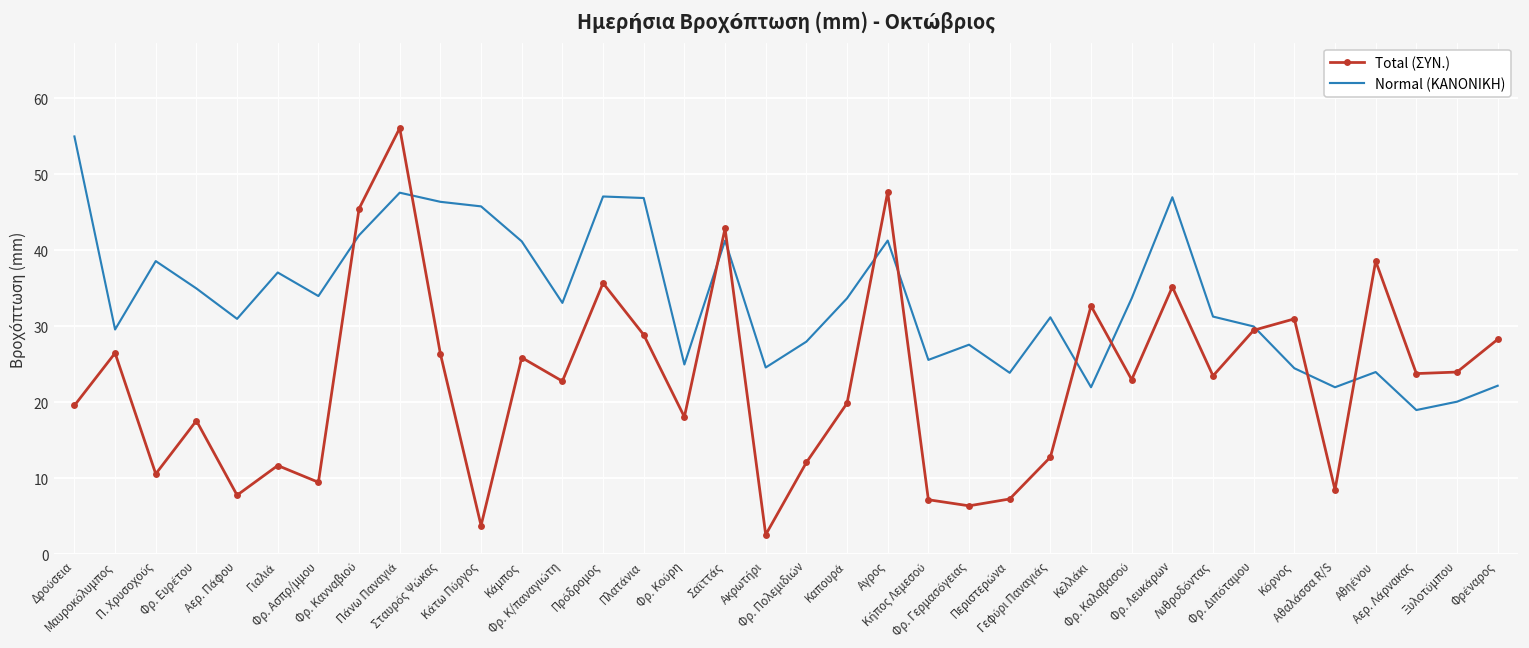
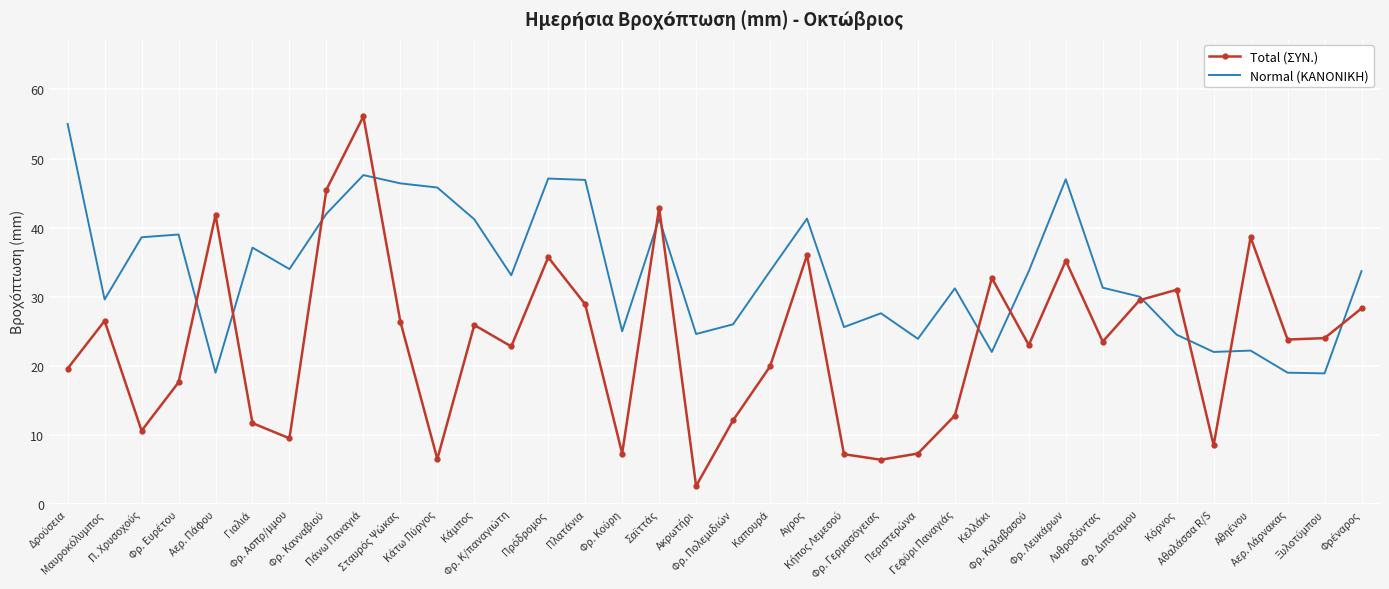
  {
    "Total (ΣΥΝ.)": {
      "Δρούσεια": 20,
      "Μαυροκόλυμπος": 27,
      "Π. Χρυσοχούς": 11,
      "Φρ. Ευρέτου": 18,
-     "Αερ. Πάφου": 8,
+     "Αερ. Πάφου": 42,
      "Γιαλιά": 12,
      "Φρ. Ασπρ/μμου": 10,
      "Φρ. Κανναβιού": 46,
      "Πάνω Παναγιά": 56,
      "Σταυρός Ψώκας": 26,
-     "Κάτω Πύργος": 4,
+     "Κάτω Πύργος": 7,
      "Κάμπος": 26,
      "Φρ. Κ/παναγιώτη": 23,
      "Πρόδρομος": 36,
      "Πλατάνια": 29,
-     "Φρ. Κούρη": 18,
+     "Φρ. Κούρη": 7,
      "Σαϊττάς": 43,
      "Ακρωτήρι": 3,
      "Φρ. Πολεμιδιών": 12,
      "Καπουρά": 20,
-     "Αγρος": 48,
+     "Αγρος": 36,
      "Κήπος Λεμεσού": 7,
      "Φρ. Γερμασόγειας": 6,
      "Περιστερώνα": 7,
      "Γεφύρι Παναγιάς": 13,
      "Κελλάκι": 33,
      "Φρ. Καλαβασού": 23,
      "Φρ. Λευκάρων": 35,
      "Λυθροδόντας": 24,
      "Φρ. Διπόταμου": 30,
      "Κόρνος": 31,
      "Αθαλάσσα R/S": 9,
      "Αθηένου": 39,
      "Αερ. Λάρνακας": 24,
      "Ξυλοτύμπου": 24,
      "Φρέναρος": 28
    },
    "Normal (ΚΑΝONIKH)": {
      "Δρούσεια": 55,
      "Μαυροκόλυμπος": 30,
      "Π. Χρυσοχούς": 39,
-     "Φρ. Ευρέτου": 35,
-     "Αερ. Πάφου": 31,
+     "Φρ. Ευρέτου": 39,
+     "Αερ. Πάφου": 19,
      "Γιαλιά": 37,
      "Φρ. Ασπρ/μμου": 34,
      "Φρ. Κανναβιού": 42,
      "Πάνω Παναγιά": 48,
      "Σταυρός Ψώκας": 46,
      "Κάτω Πύργος": 46,
      "Κάμπος": 41,
      "Φρ. Κ/παναγιώτη": 33,
      "Πρόδρομος": 47,
      "Πλατάνια": 47,
      "Φρ. Κούρη": 25,
      "Σαϊττάς": 41,
      "Ακρωτήρι": 25,
-     "Φρ. Πολεμιδιών": 28,
+     "Φρ. Πολεμιδιών": 26,
      "Καπουρά": 34,
      "Αγρος": 41,
      "Κήπος Λεμεσού": 26,
      "Φρ. Γερμασόγειας": 28,
      "Περιστερώνα": 24,
      "Γεφύρι Παναγιάς": 31,
      "Κελλάκι": 22,
      "Φρ. Καλαβασού": 34,
      "Φρ. Λευκάρων": 47,
      "Λυθροδόντας": 31,
      "Φρ. Διπόταμου": 30,
      "Κόρνος": 25,
      "Αθαλάσσα R/S": 22,
-     "Αθηένου": 24,
+     "Αθηένου": 22,
      "Αερ. Λάρνακας": 19,
-     "Ξυλοτύμπου": 20,
-     "Φρέναρος": 22
+     "Ξυλοτύμπου": 19,
+     "Φρέναρος": 34
    }
  }
